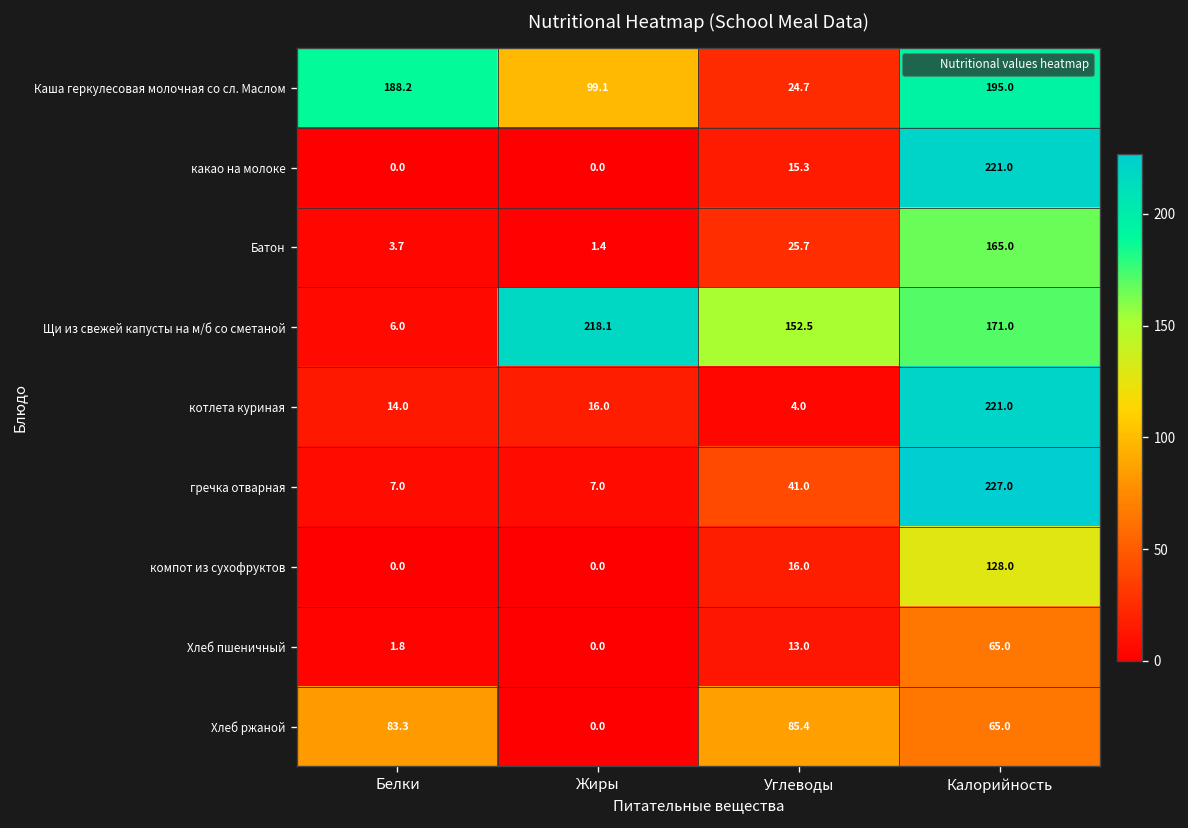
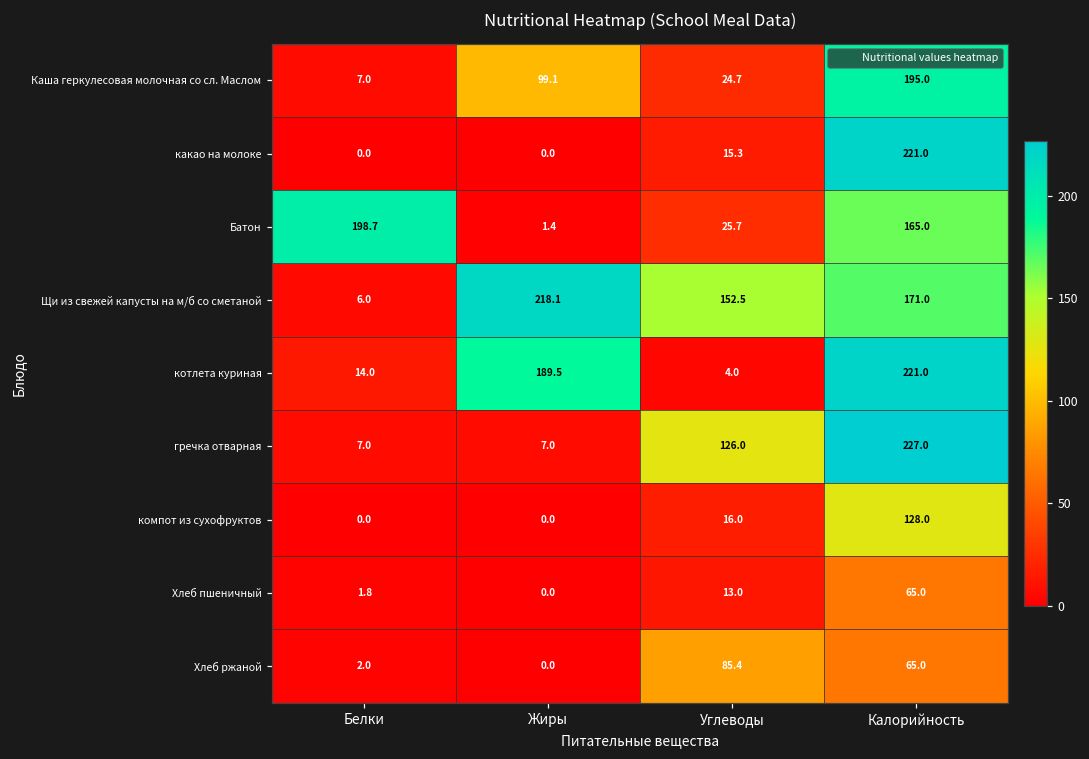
  {
    "Каша геркулесовая молочная со сл. Маслом": {
-     "Белки": 188.2,
+     "Белки": 7.0,
      "Жиры": 99.1,
      "Углеводы": 24.7,
      "Калорийность": 195.0
    },
    "какао на молоке": {
      "Белки": 0.0,
      "Жиры": 0.0,
      "Углеводы": 15.3,
      "Калорийность": 221.0
    },
    "Батон": {
-     "Белки": 3.7,
+     "Белки": 198.7,
      "Жиры": 1.4,
      "Углеводы": 25.7,
      "Калорийность": 165.0
    },
    "Щи из свежей капусты на м/б со сметаной": {
      "Белки": 6.0,
      "Жиры": 218.1,
      "Углеводы": 152.5,
      "Калорийность": 171.0
    },
    "котлета куриная": {
      "Белки": 14.0,
-     "Жиры": 16.0,
+     "Жиры": 189.5,
      "Углеводы": 4.0,
      "Калорийность": 221.0
    },
    "гречка отварная": {
      "Белки": 7.0,
      "Жиры": 7.0,
-     "Углеводы": 41.0,
+     "Углеводы": 126.0,
      "Калорийность": 227.0
    },
    "компот из сухофруктов": {
      "Белки": 0.0,
      "Жиры": 0.0,
      "Углеводы": 16.0,
      "Калорийность": 128.0
    },
    "Хлеб пшеничный": {
      "Белки": 1.8,
      "Жиры": 0.0,
      "Углеводы": 13.0,
      "Калорийность": 65.0
    },
    "Хлеб ржаной": {
-     "Белки": 83.3,
+     "Белки": 2.0,
      "Жиры": 0.0,
      "Углеводы": 85.4,
      "Калорийность": 65.0
    }
  }
